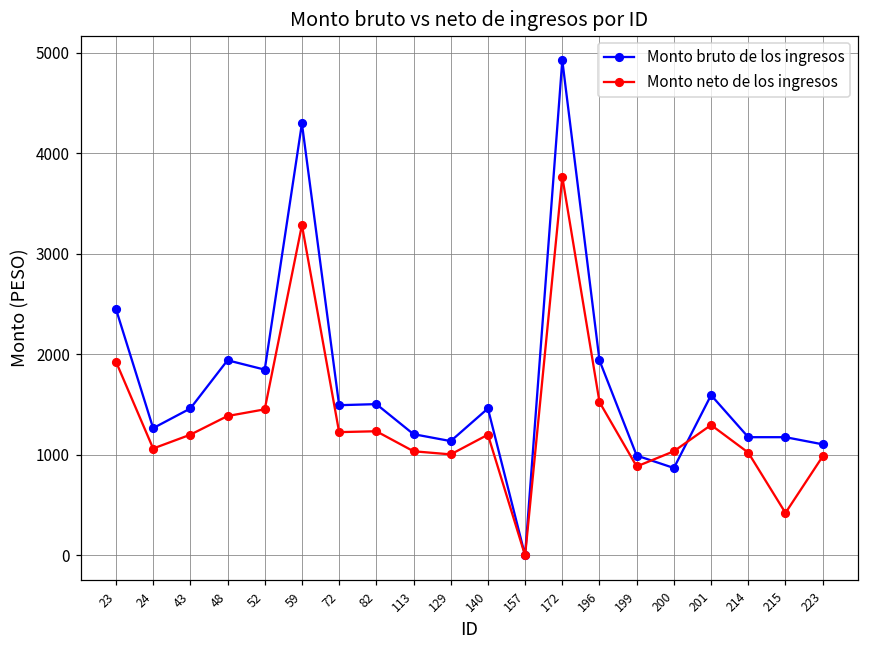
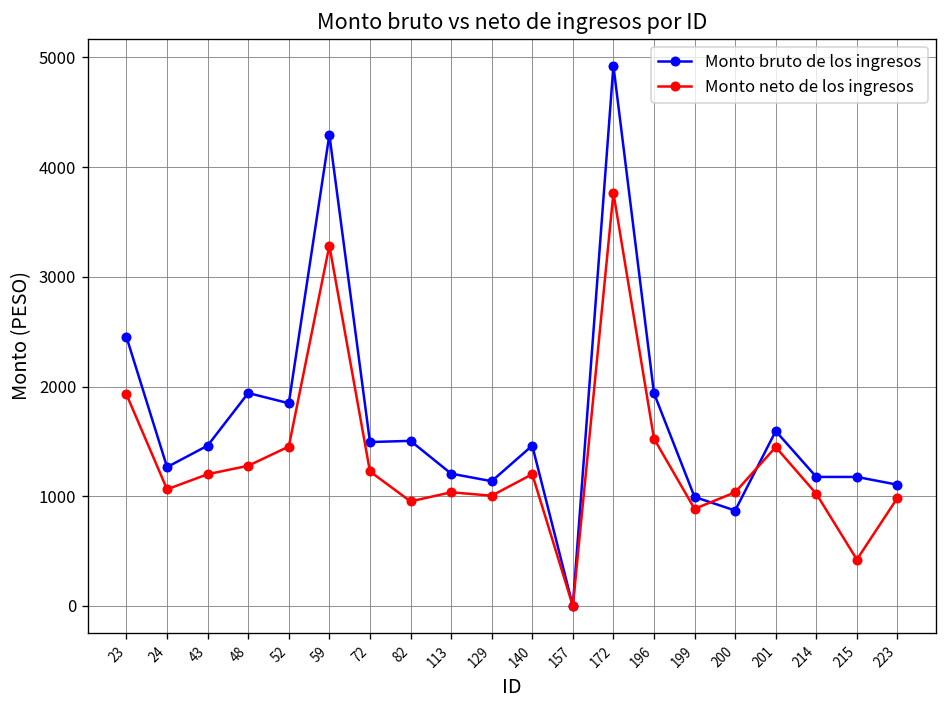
  {
    "Monto bruto de los ingresos": {
      "23": 2500,
      "24": 1300,
      "43": 1500,
      "48": 1900,
      "52": 1800,
      "59": 4300,
      "72": 1500,
      "82": 1500,
      "113": 1200,
      "129": 1100,
      "140": 1500,
      "172": 4900,
      "196": 1900,
      "199": 1000,
      "200": 900,
      "201": 1600,
      "214": 1200,
      "215": 1200,
      "223": 1100
    },
    "Monto neto de los ingresos": {
      "23": 1900,
      "24": 1100,
      "43": 1200,
-     "48": 1400,
+     "48": 1300,
      "52": 1500,
      "59": 3300,
      "72": 1200,
-     "82": 1200,
+     "82": 1000,
      "113": 1000,
      "129": 1000,
      "140": 1200,
      "172": 3800,
      "196": 1500,
      "199": 900,
      "200": 1000,
-     "201": 1300,
+     "201": 1400,
      "214": 1000,
      "215": 400,
      "223": 1000
    }
  }
